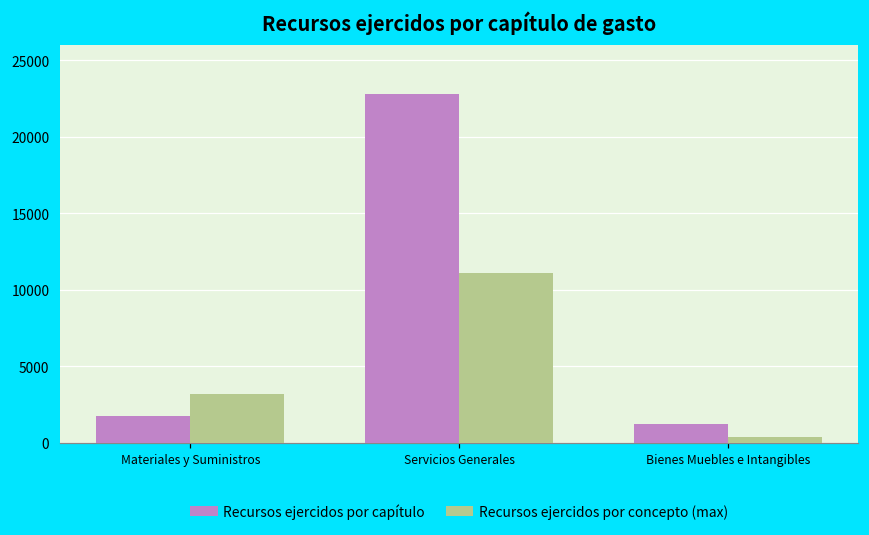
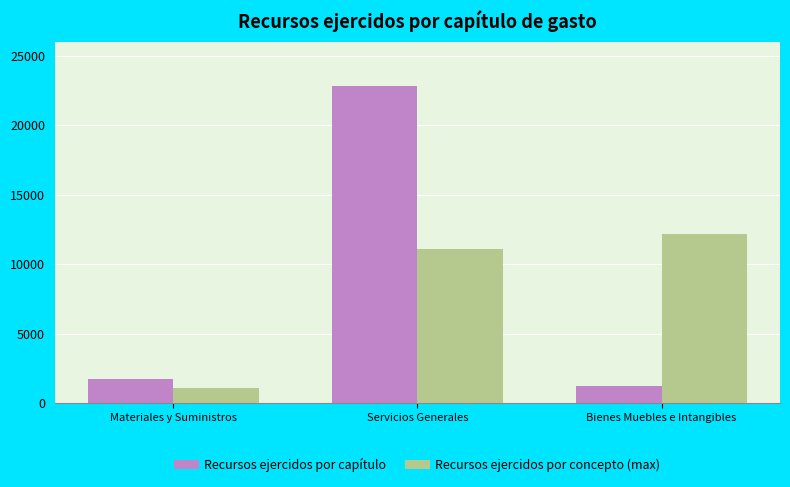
  {
    "Recursos ejercidos por capítulo": {
      "Materiales y Suministros": 1700,
      "Servicios Generales": 22800,
      "Bienes Muebles e Intangibles": 1200
    },
    "Recursos ejercidos por concepto (max)": {
-     "Materiales y Suministros": 3200,
+     "Materiales y Suministros": 1100,
      "Servicios Generales": 11100,
-     "Bienes Muebles e Intangibles": 400
+     "Bienes Muebles e Intangibles": 12200
    }
  }
